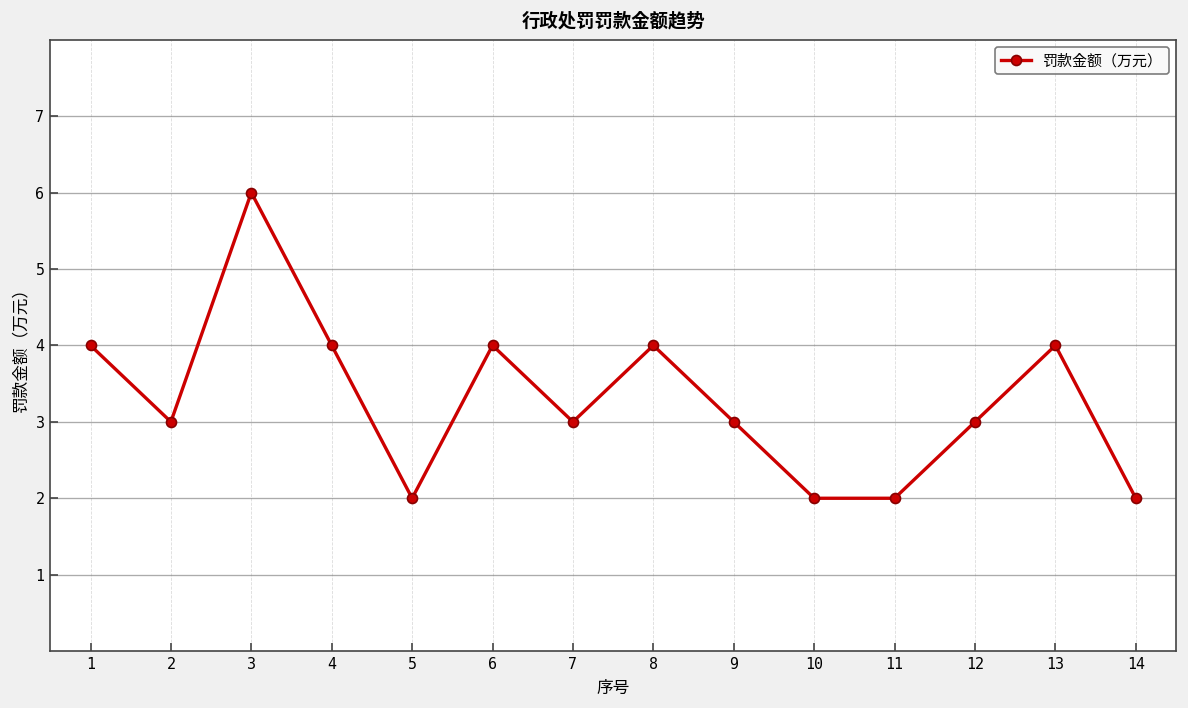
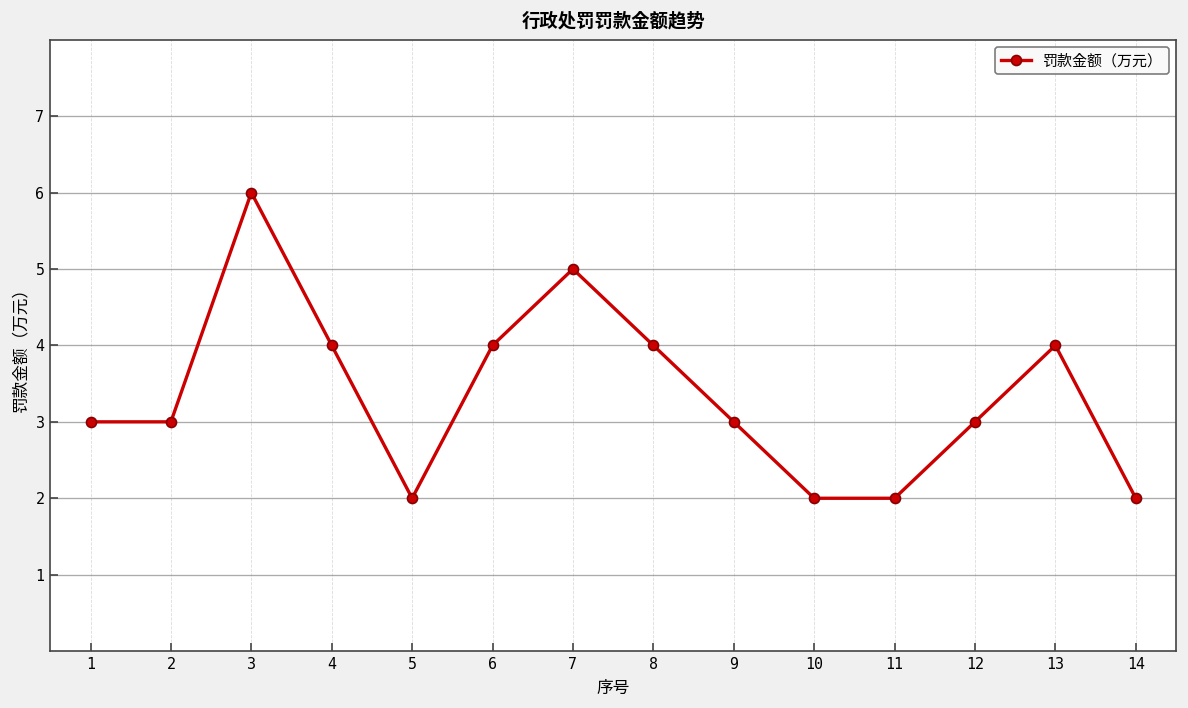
  {
-   "1": 4,
+   "1": 3,
    "2": 3,
    "3": 6,
    "4": 4,
    "5": 2,
    "6": 4,
-   "7": 3,
+   "7": 5,
    "8": 4,
    "9": 3,
    "10": 2,
    "11": 2,
    "12": 3,
    "13": 4,
    "14": 2
  }
